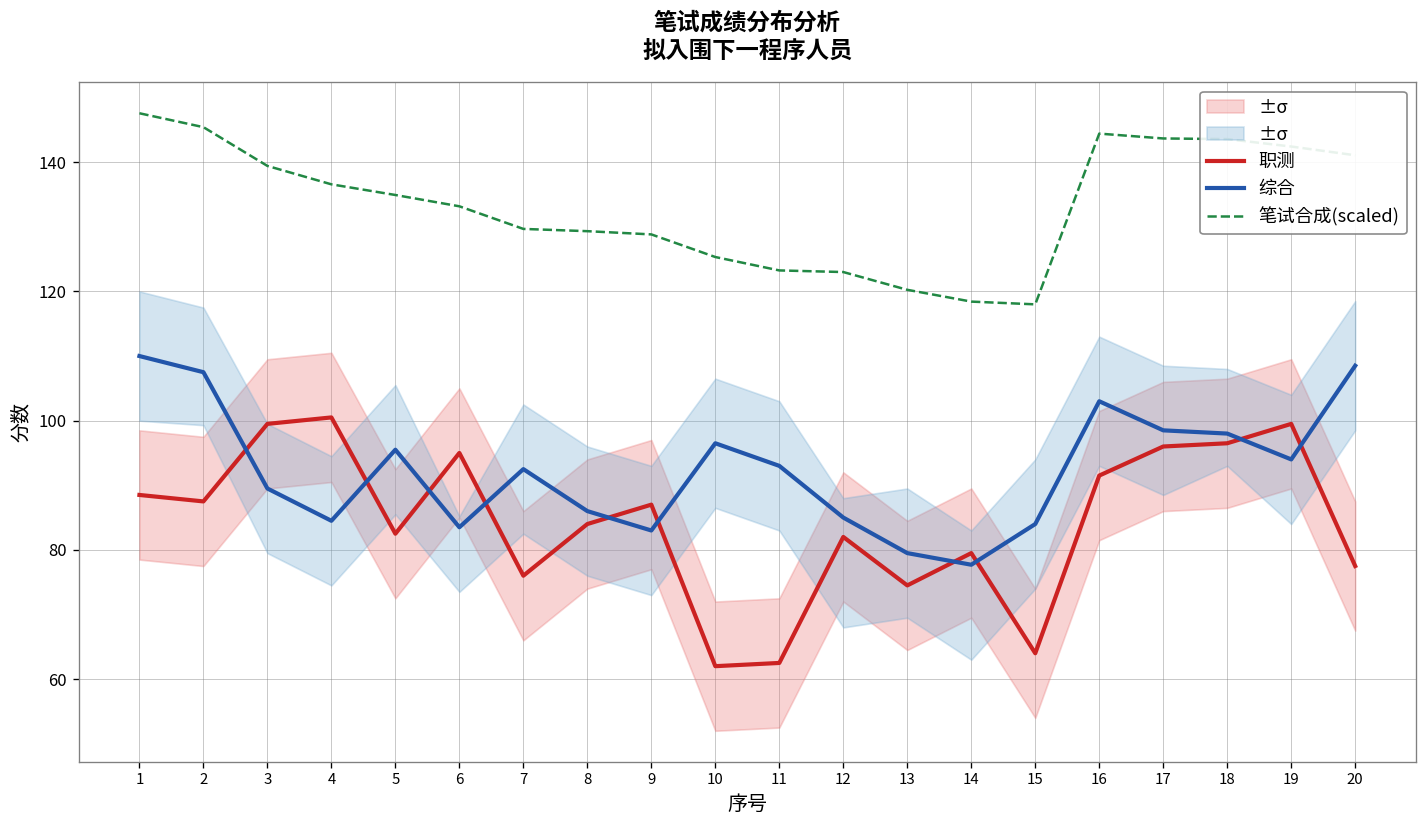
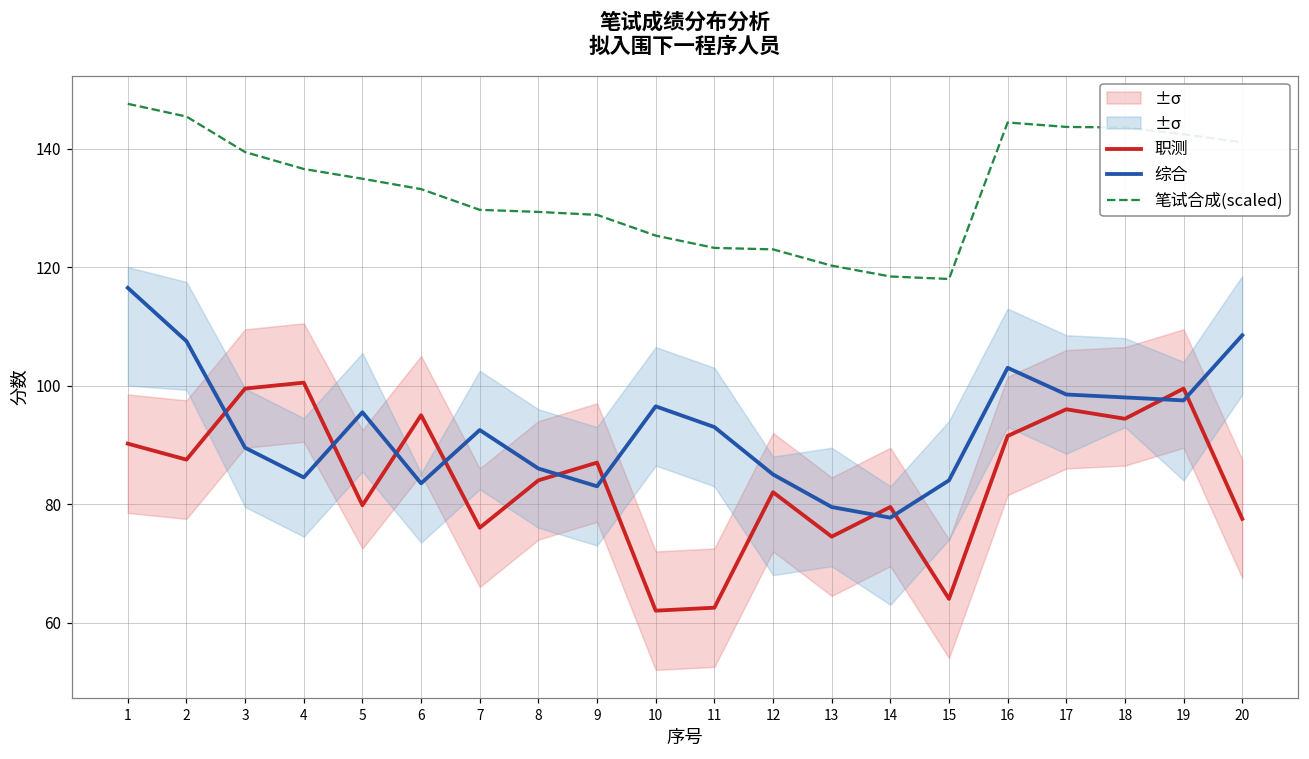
  {
    "职测": {
-     "1": 89,
+     "1": 90,
      "2": 88,
      "4": 101,
-     "5": 83,
+     "5": 80,
      "6": 95,
      "7": 76,
      "8": 84,
      "9": 87,
      "10": 62,
      "11": 63,
      "12": 82,
      "13": 75,
      "14": 80,
      "15": 64,
      "16": 92,
      "17": 96,
-     "18": 97,
+     "18": 94,
      "19": 100,
      "20": 78
    },
    "综合": {
-     "1": 110,
+     "1": 117,
      "2": 108,
      "3": 90,
      "4": 85,
      "5": 96,
      "6": 84,
      "7": 93,
      "8": 86,
      "9": 83,
      "10": 97,
      "11": 93,
      "12": 85,
      "13": 80,
      "14": 78,
      "15": 84,
      "16": 103,
      "17": 99,
      "18": 98,
-     "19": 94,
+     "19": 98,
      "20": 109
    },
    "笔试合成(scaled)": {
      "1": 148,
      "2": 145,
      "3": 139,
      "4": 137,
      "5": 135,
      "6": 133,
      "7": 130,
      "8": 129,
      "9": 129,
      "10": 125,
      "11": 123,
      "12": 123,
      "13": 120,
      "14": 118,
      "15": 118,
      "16": 144,
      "17": 144
    }
  }
